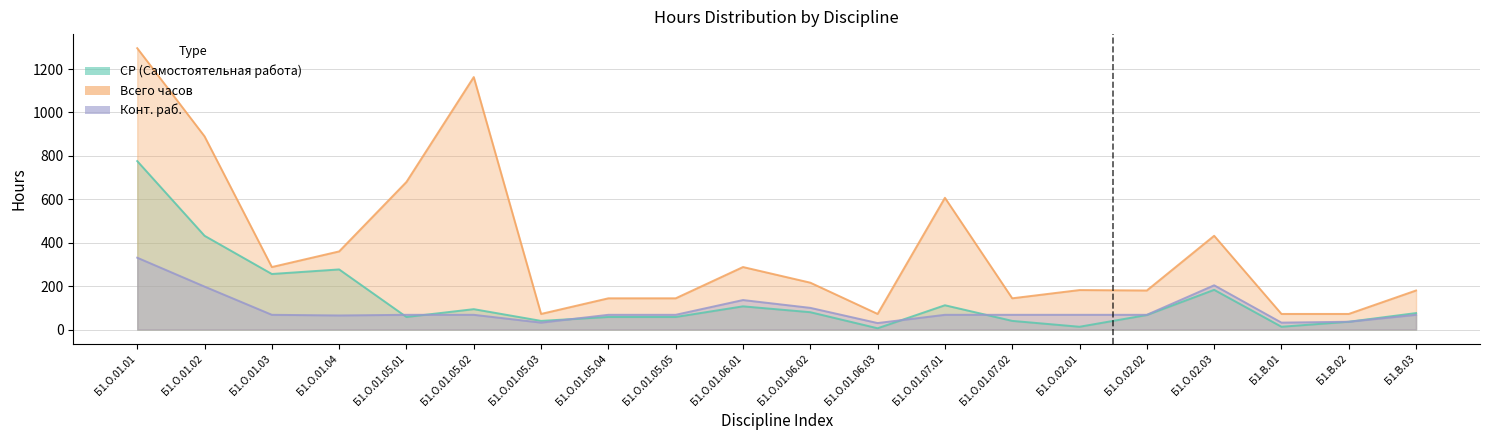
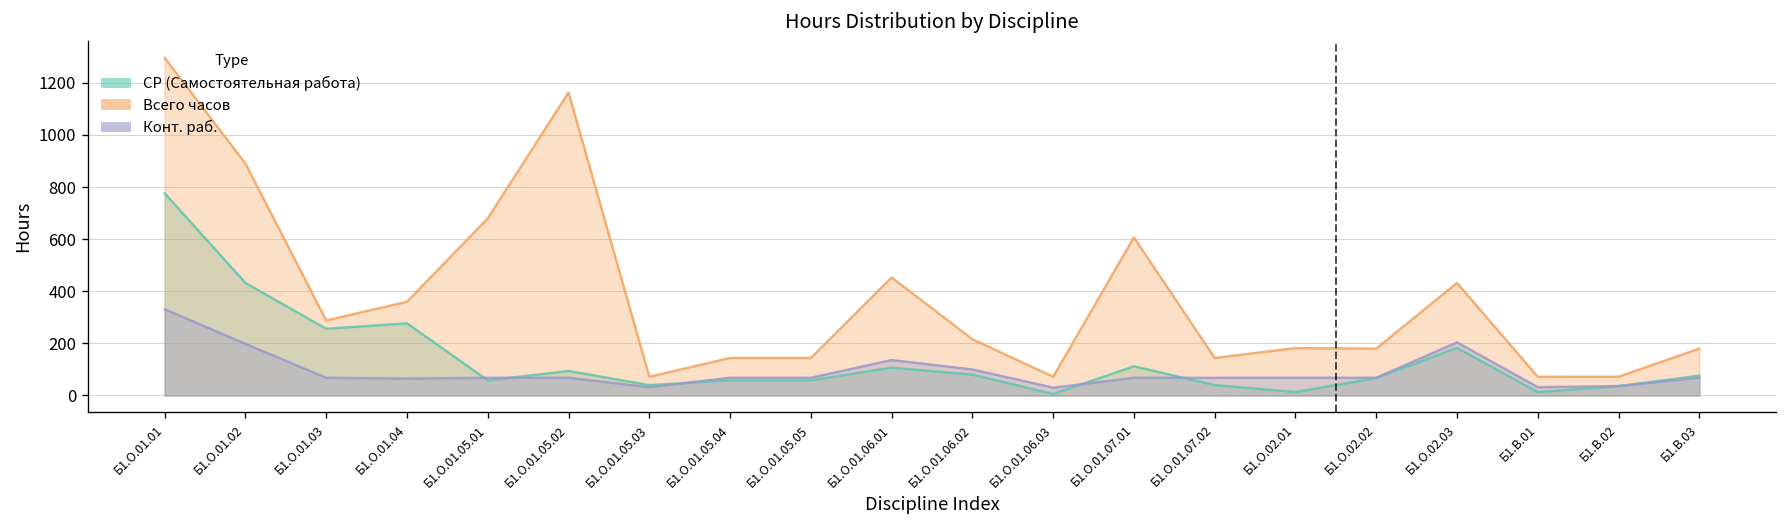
  {
    "Всего часов": {
      "Б1.О.01.01": 1300,
      "Б1.О.01.02": 890,
      "Б1.О.01.03": 290,
      "Б1.О.01.04": 360,
      "Б1.О.01.05.01": 680,
      "Б1.О.01.05.02": 1160,
      "Б1.О.01.05.03": 70,
      "Б1.О.01.05.04": 140,
      "Б1.О.01.05.05": 140,
-     "Б1.О.01.06.01": 290,
+     "Б1.О.01.06.01": 450,
      "Б1.О.01.06.02": 220,
      "Б1.О.01.06.03": 70,
      "Б1.О.01.07.01": 610,
      "Б1.О.01.07.02": 140,
      "Б1.О.02.01": 180,
      "Б1.О.02.02": 180,
      "Б1.О.02.03": 430,
      "Б1.В.01": 70,
      "Б1.В.02": 70,
      "Б1.В.03": 180
    }
  }
